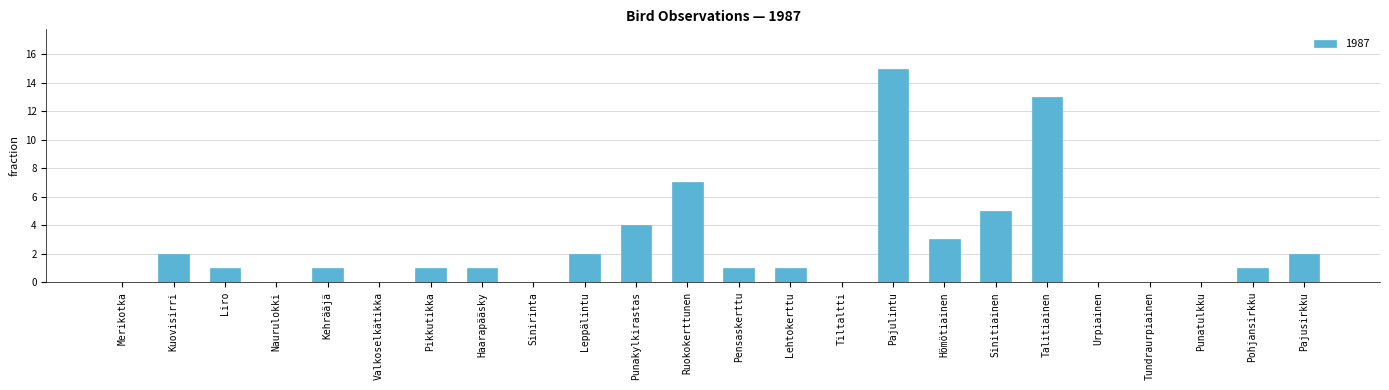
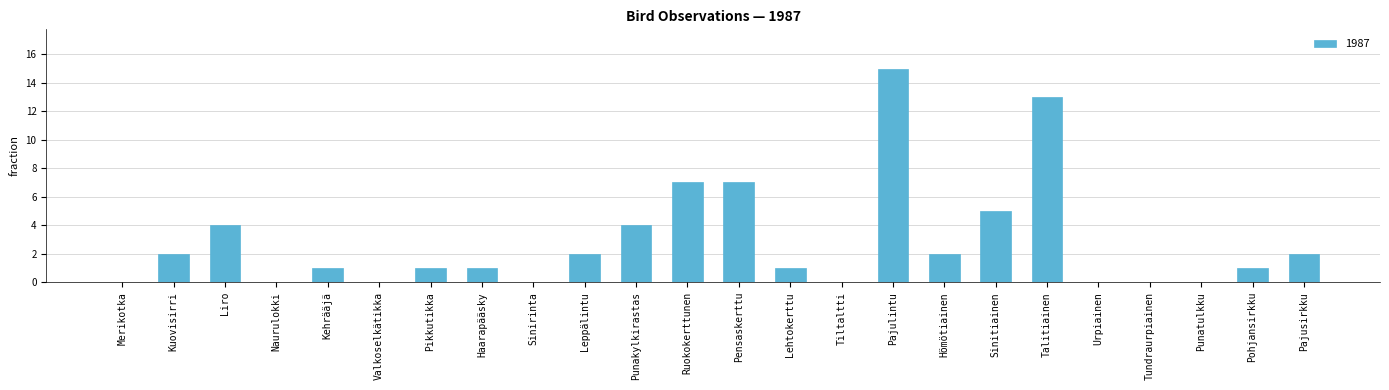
  {
    "Merikotka": 0,
    "Kuovisirri": 2,
-   "Liro": 1,
+   "Liro": 4,
    "Naurulokki": 0,
    "Kehrääjä": 1,
    "Valkoselkätikka": 0,
    "Pikkutikka": 1,
    "Haarapääsky": 1,
    "Sinirinta": 0,
    "Leppälintu": 2,
    "Punakylkirastas": 4,
    "Ruokokerttunen": 7,
-   "Pensaskerttu": 1,
+   "Pensaskerttu": 7,
    "Lehtokerttu": 1,
    "Tiltaltti": 0,
    "Pajulintu": 15,
-   "Hömötiainen": 3,
+   "Hömötiainen": 2,
    "Sinitiainen": 5,
    "Talitiainen": 13,
    "Urpiainen": 0,
    "Tundraurpiainen": 0,
    "Punatulkku": 0,
    "Pohjansirkku": 1,
    "Pajusirkku": 2
  }
